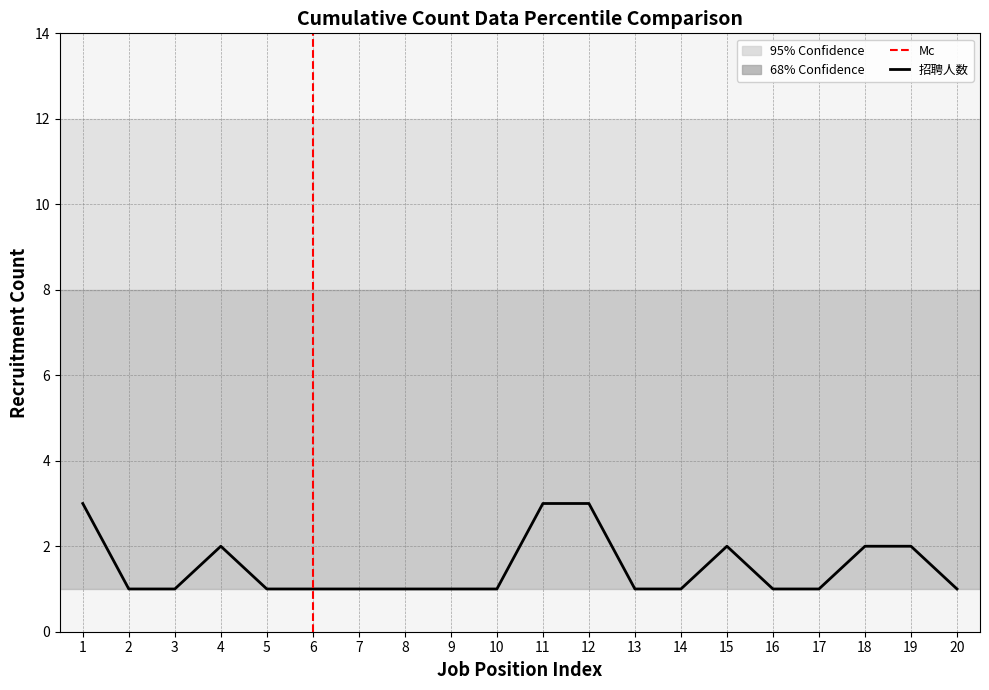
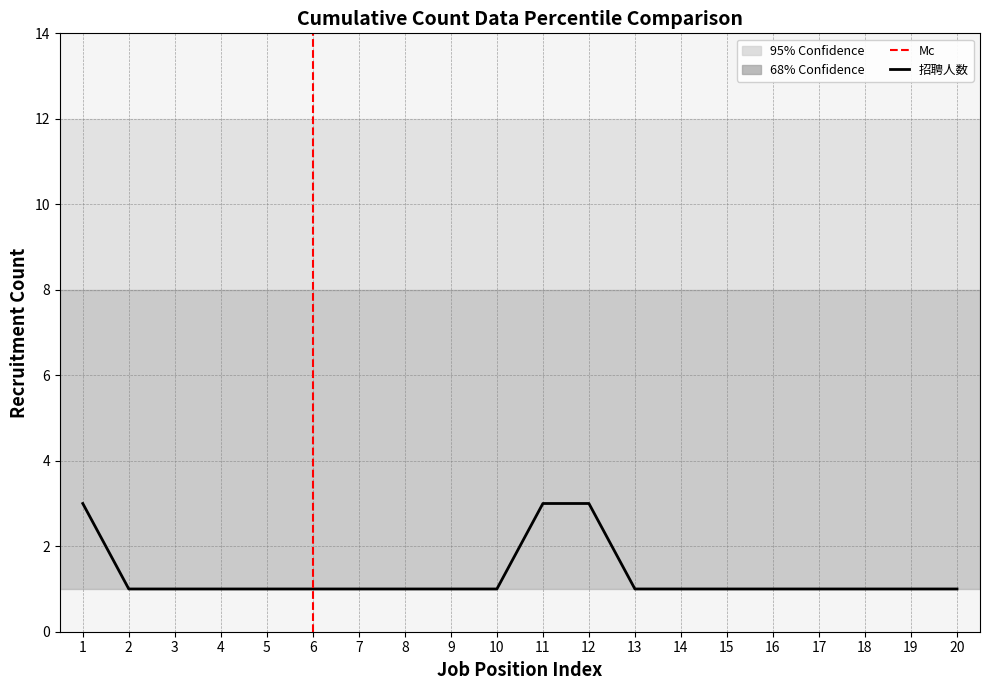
  {
    "1": 3,
    "2": 1,
    "3": 1,
-   "4": 2,
+   "4": 1,
    "5": 1,
    "6": 1,
    "7": 1,
    "8": 1,
    "9": 1,
    "10": 1,
    "11": 3,
    "12": 3,
    "13": 1,
    "14": 1,
-   "15": 2,
+   "15": 1,
    "16": 1,
    "17": 1,
-   "18": 2,
-   "19": 2,
+   "18": 1,
+   "19": 1,
    "20": 1
  }
